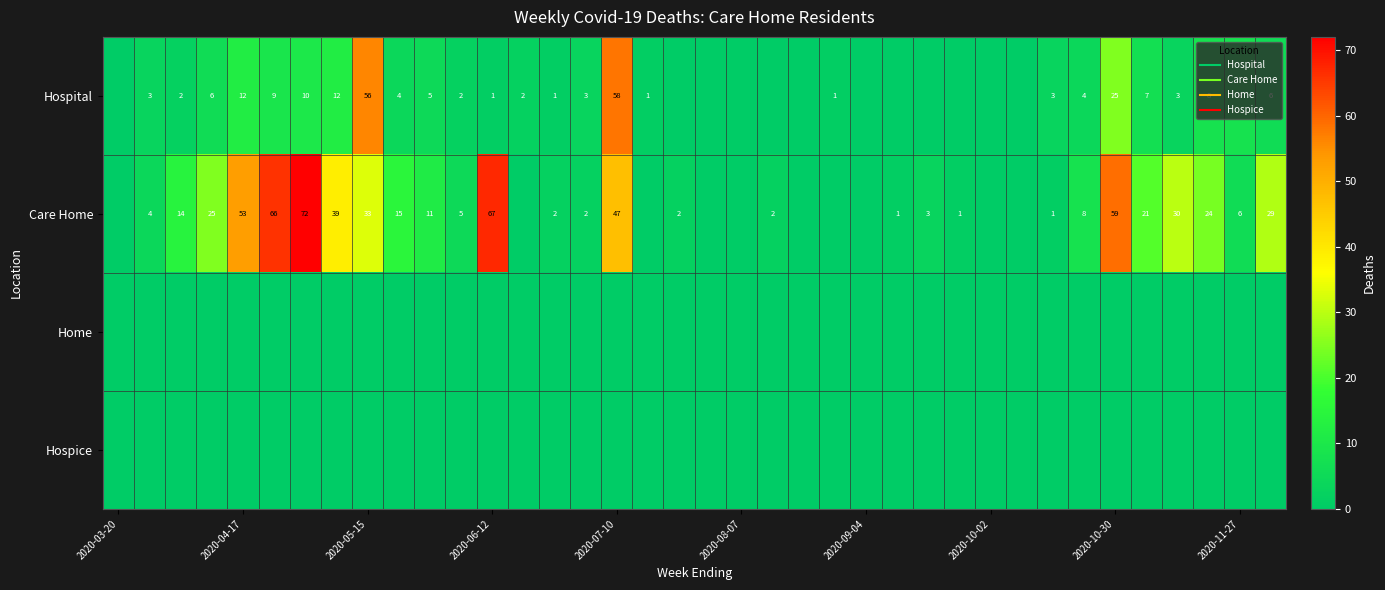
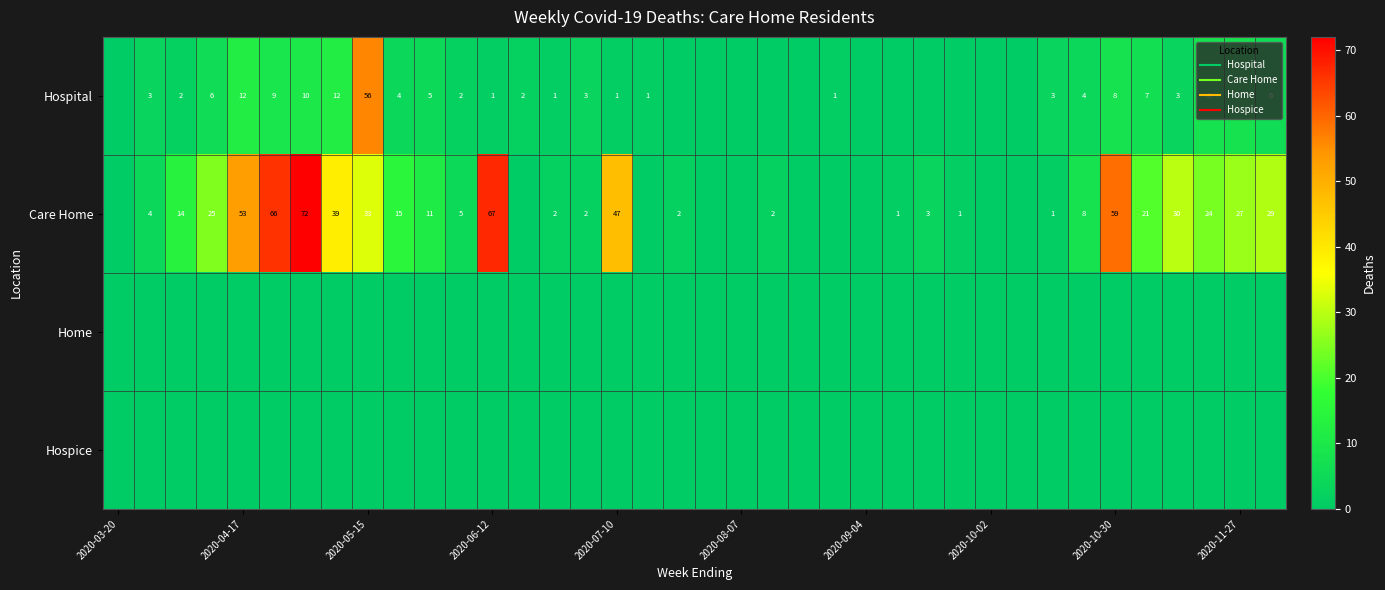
  {
    "Hospital": {
      "2020-04-17": 12,
      "2020-05-15": 56,
      "2020-06-12": 1,
-     "2020-07-10": 58,
-     "2020-10-30": 25
+     "2020-07-10": 1,
+     "2020-10-30": 8
    },
    "Care Home": {
      "2020-04-17": 53,
      "2020-05-15": 33,
      "2020-06-12": 67,
      "2020-07-10": 47,
      "2020-10-30": 59,
-     "2020-11-27": 6
+     "2020-11-27": 27
    }
  }
